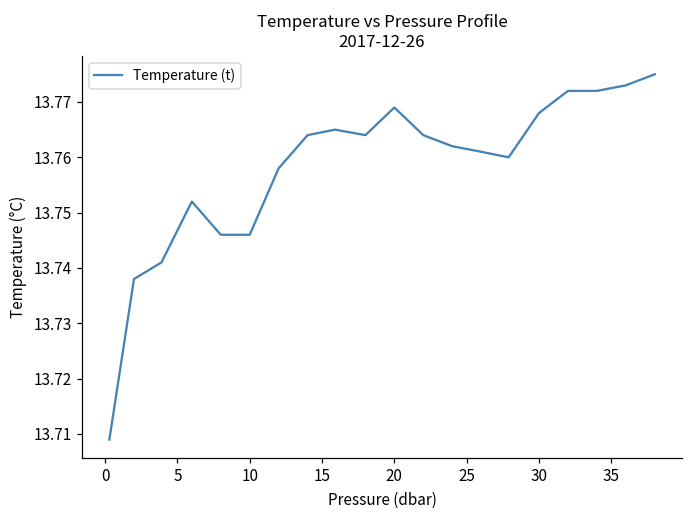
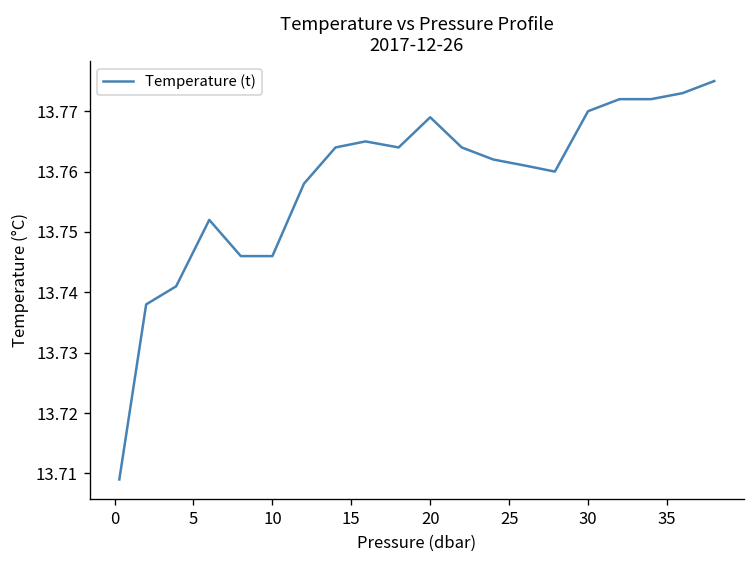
  {
    "10": 13.746,
    "20": 13.769,
-   "30": 13.768
+   "30": 13.770
  }
